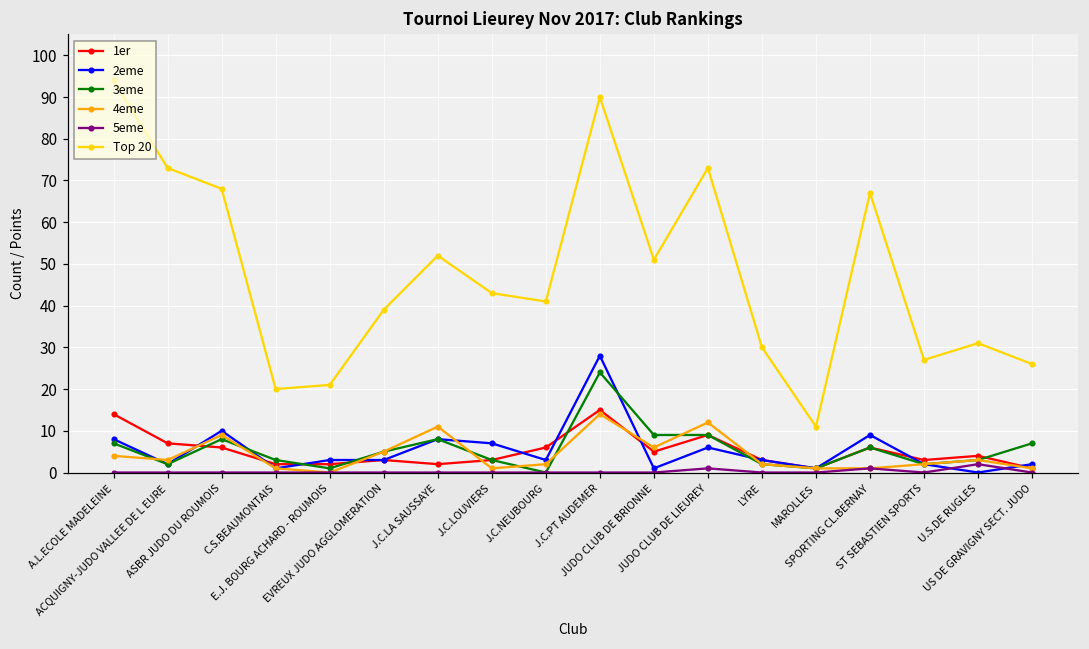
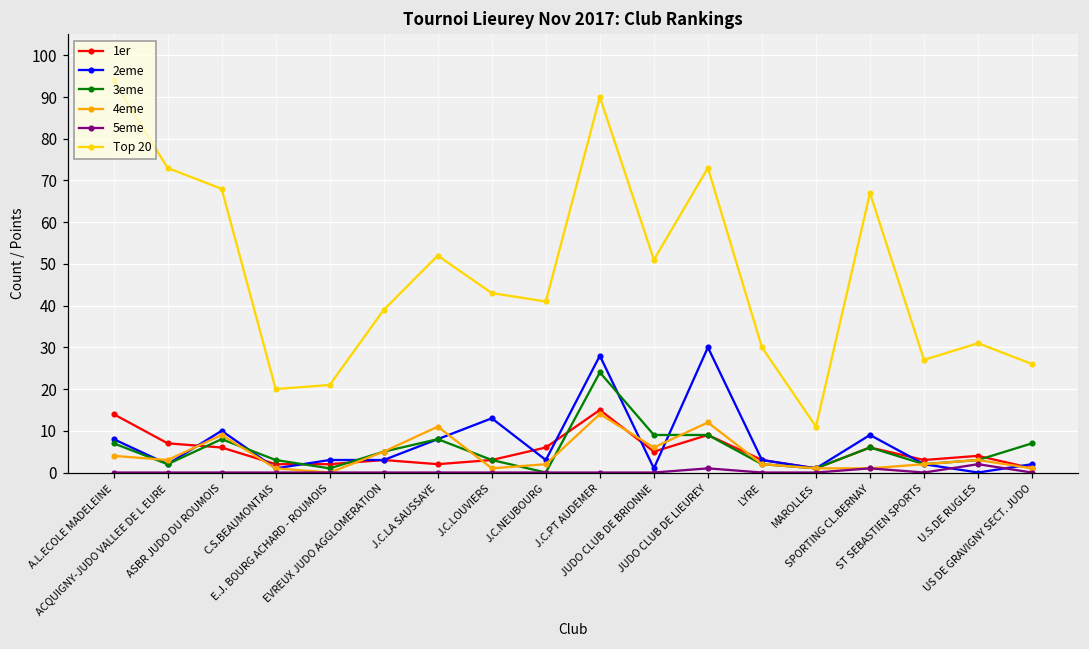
  {
    "1er": {
      "A.L.ECOLE MADELEINE": 14,
      "ACQUIGNY-JUDO VALLEE DE L EURE": 7,
      "ASBR JUDO DU ROUMOIS": 6,
      "C.S.BEAUMONTAIS": 2,
      "E.J. BOURG ACHARD - ROUMOIS": 2,
      "J.C.LA SAUSSAYE": 2,
      "J.C.NEUBOURG": 6,
      "J.C.PT AUDEMER": 15,
      "JUDO CLUB DE BRIONNE": 5,
      "ST SEBASTIEN SPORTS": 3,
      "U.S.DE RUGLES": 4
    },
    "2eme": {
      "A.L.ECOLE MADELEINE": 8,
      "ASBR JUDO DU ROUMOIS": 10,
      "E.J. BOURG ACHARD - ROUMOIS": 3,
-     "J.C.LOUVIERS": 7,
+     "J.C.LOUVIERS": 13,
      "J.C.NEUBOURG": 3,
      "J.C.PT AUDEMER": 28,
      "JUDO CLUB DE BRIONNE": 1,
-     "JUDO CLUB DE LIEUREY": 6,
+     "JUDO CLUB DE LIEUREY": 30,
      "SPORTING CL.BERNAY": 9,
      "U.S.DE RUGLES": 0,
      "US DE GRAVIGNY SECT. JUDO": 2
    },
    "3eme": {
      "A.L.ECOLE MADELEINE": 7,
      "ASBR JUDO DU ROUMOIS": 8,
      "C.S.BEAUMONTAIS": 3,
      "E.J. BOURG ACHARD - ROUMOIS": 1,
      "J.C.PT AUDEMER": 24,
      "JUDO CLUB DE BRIONNE": 9,
      "US DE GRAVIGNY SECT. JUDO": 7
    },
    "5eme": {
      "A.L.ECOLE MADELEINE": 0,
      "ACQUIGNY-JUDO VALLEE DE L EURE": 0,
      "ASBR JUDO DU ROUMOIS": 0,
      "C.S.BEAUMONTAIS": 0,
      "EVREUX JUDO AGGLOMERATION": 0,
      "J.C.LA SAUSSAYE": 0,
      "J.C.LOUVIERS": 0,
      "J.C.PT AUDEMER": 0,
      "JUDO CLUB DE BRIONNE": 0,
      "JUDO CLUB DE LIEUREY": 1,
      "LYRE": 0,
      "MAROLLES": 0,
      "ST SEBASTIEN SPORTS": 0,
      "U.S.DE RUGLES": 2,
      "US DE GRAVIGNY SECT. JUDO": 0
    }
  }
